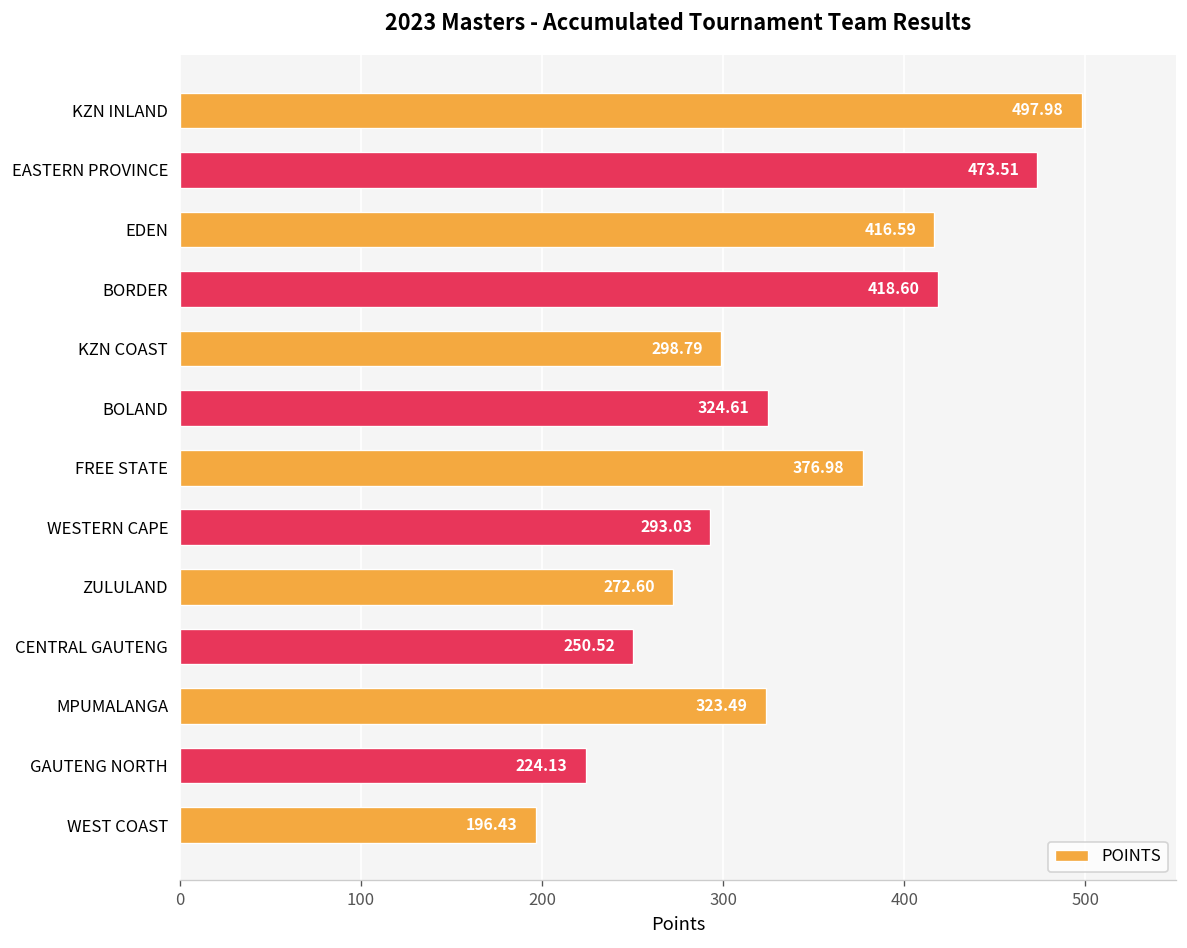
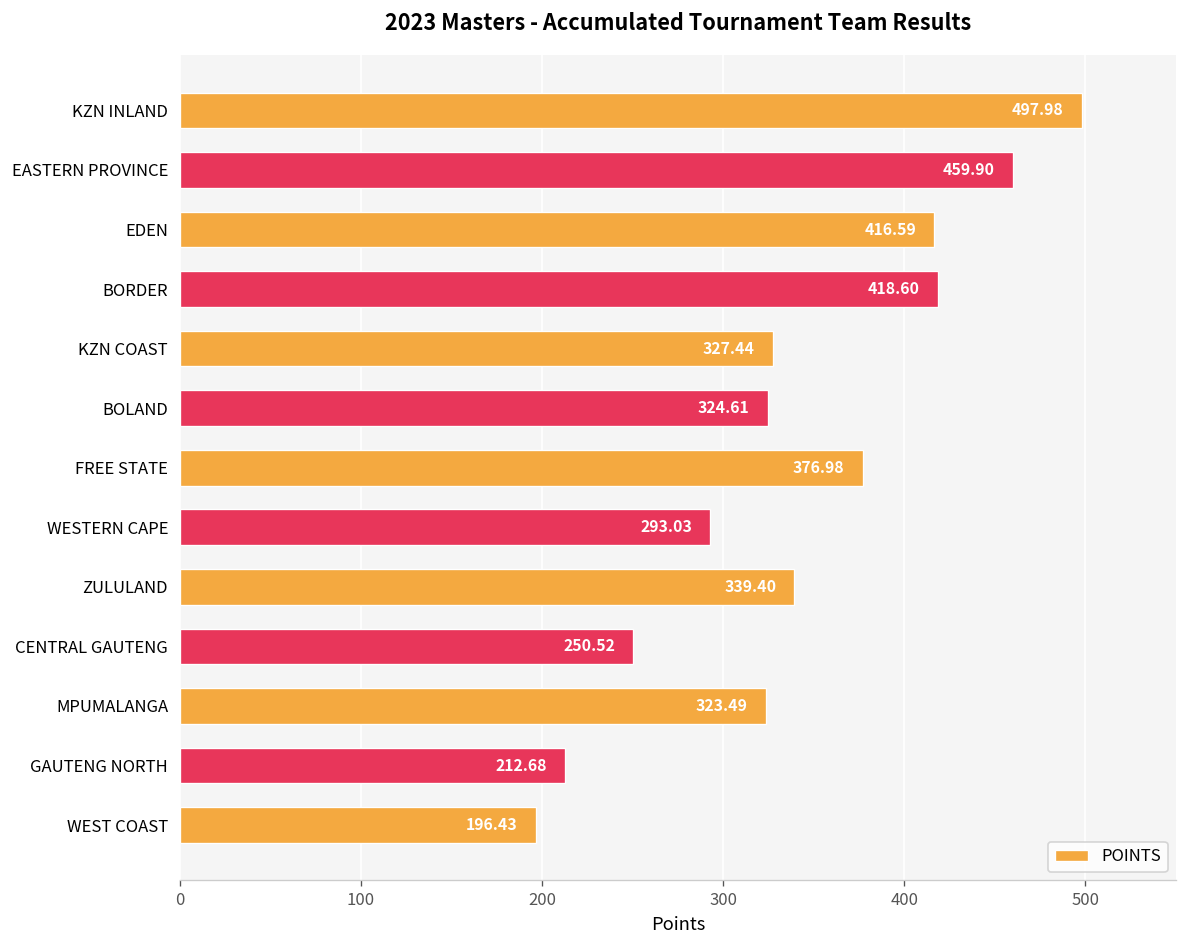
  {
    "KZN INLAND": 497.98,
-   "EASTERN PROVINCE": 473.51,
+   "EASTERN PROVINCE": 459.90,
    "EDEN": 416.59,
    "BORDER": 418.60,
-   "KZN COAST": 298.79,
+   "KZN COAST": 327.44,
    "BOLAND": 324.61,
    "FREE STATE": 376.98,
    "WESTERN CAPE": 293.03,
-   "ZULULAND": 272.60,
+   "ZULULAND": 339.40,
    "CENTRAL GAUTENG": 250.52,
    "MPUMALANGA": 323.49,
-   "GAUTENG NORTH": 224.13,
+   "GAUTENG NORTH": 212.68,
    "WEST COAST": 196.43
  }
